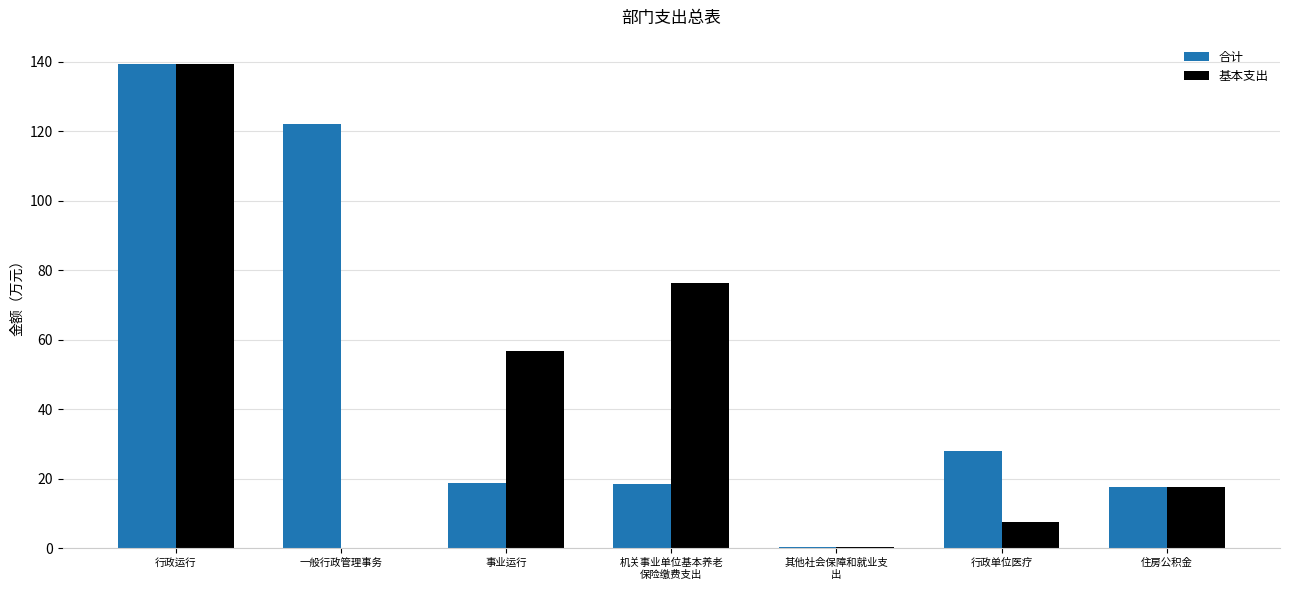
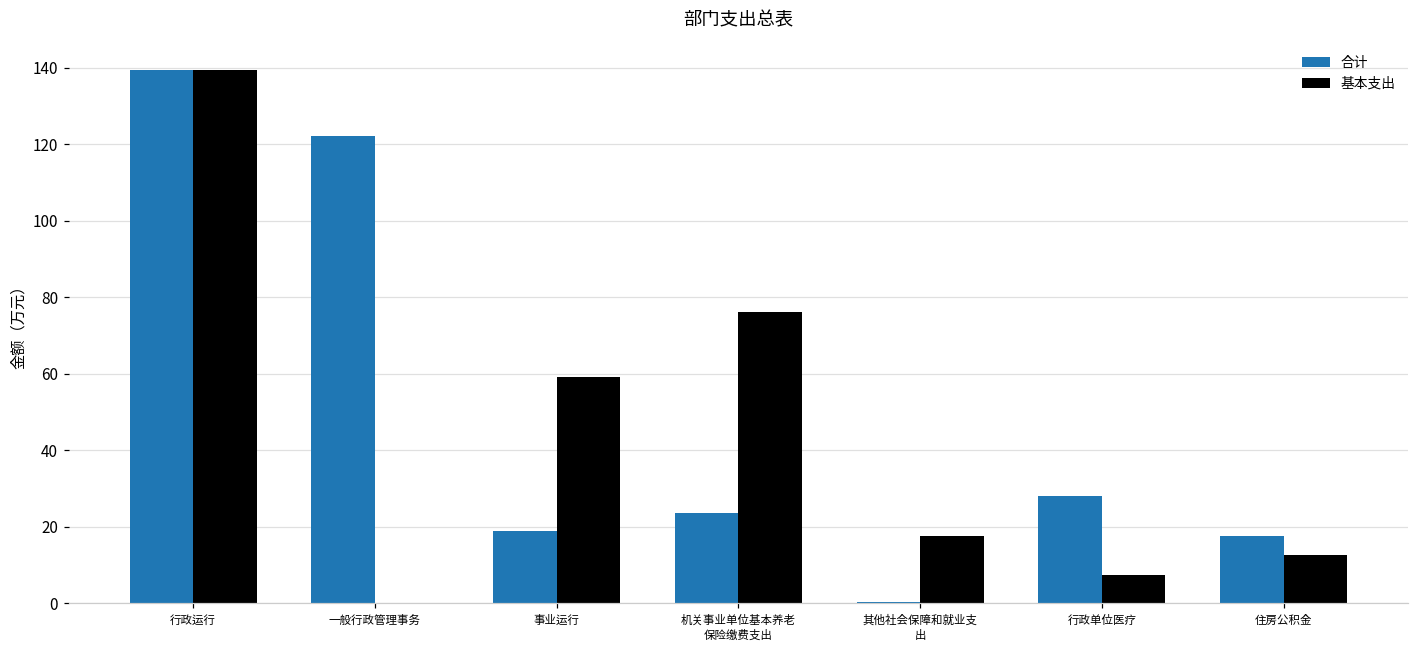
  {
    "合计": {
      "行政运行": 139,
      "一般行政管理事务": 122,
      "事业运行": 19,
-     "机关事业单位基本养老 保险缴费支出": 19,
+     "机关事业单位基本养老 保险缴费支出": 24,
      "行政单位医疗": 28,
      "住房公积金": 18
    },
    "基本支出": {
      "行政运行": 139,
      "一般行政管理事务": 0,
-     "事业运行": 57,
+     "事业运行": 59,
      "机关事业单位基本养老 保险缴费支出": 76,
-     "其他社会保障和就业支 出": 0,
+     "其他社会保障和就业支 出": 18,
      "行政单位医疗": 7,
-     "住房公积金": 18
+     "住房公积金": 13
    }
  }
